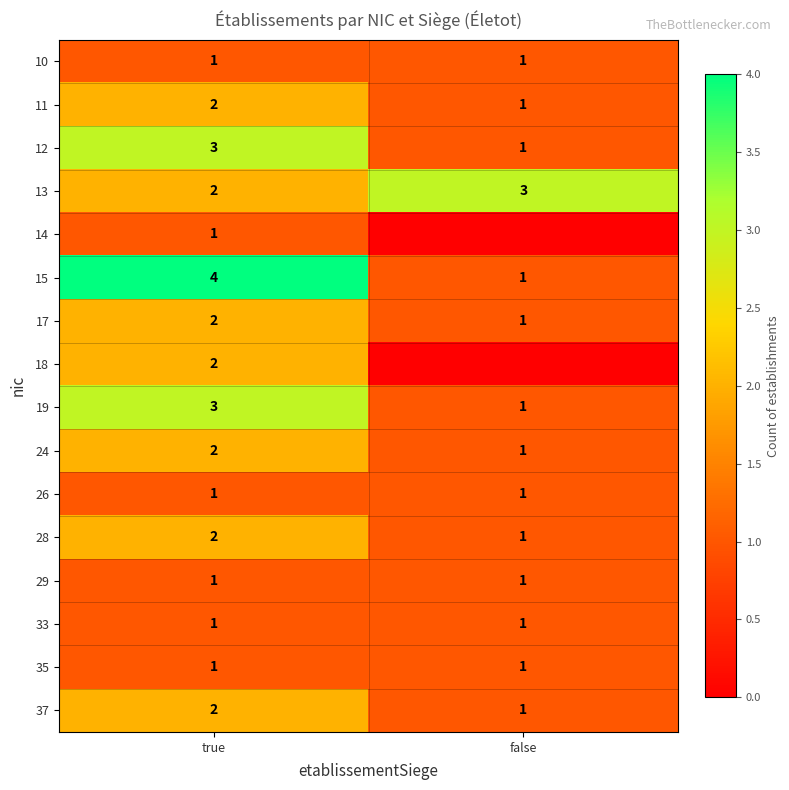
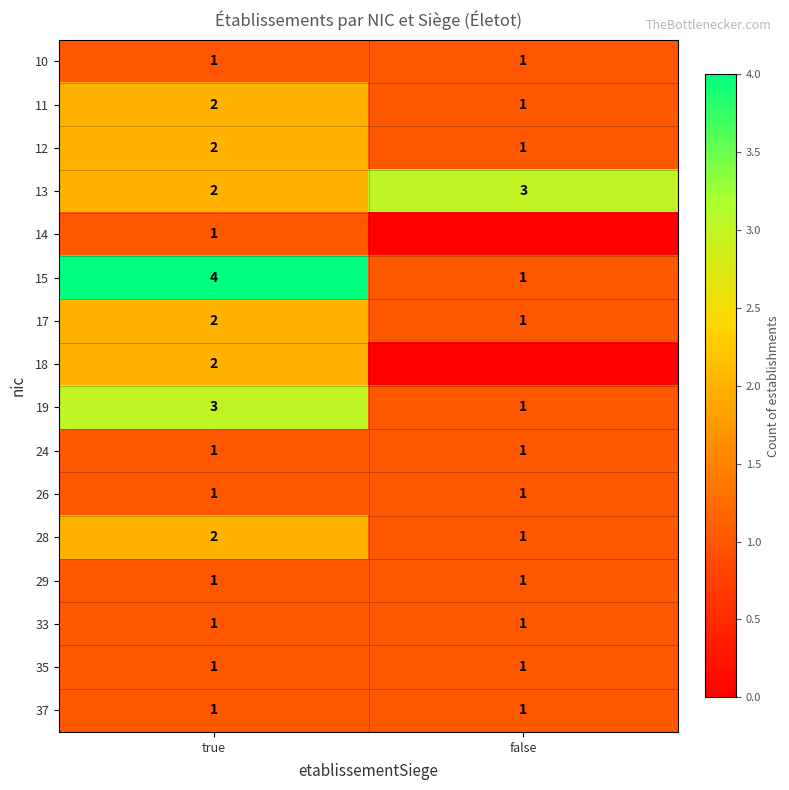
  {
    "10": {
      "true": 1,
      "false": 1
    },
    "11": {
      "true": 2,
      "false": 1
    },
    "12": {
-     "true": 3,
+     "true": 2,
      "false": 1
    },
    "13": {
      "true": 2,
      "false": 3
    },
    "14": {
      "true": 1
    },
    "15": {
      "true": 4,
      "false": 1
    },
    "17": {
      "true": 2,
      "false": 1
    },
    "18": {
      "true": 2
    },
    "19": {
      "true": 3,
      "false": 1
    },
    "24": {
-     "true": 2,
+     "true": 1,
      "false": 1
    },
    "26": {
      "true": 1,
      "false": 1
    },
    "28": {
      "true": 2,
      "false": 1
    },
    "29": {
      "true": 1,
      "false": 1
    },
    "33": {
      "true": 1,
      "false": 1
    },
    "35": {
      "true": 1,
      "false": 1
    },
    "37": {
-     "true": 2,
+     "true": 1,
      "false": 1
    }
  }
